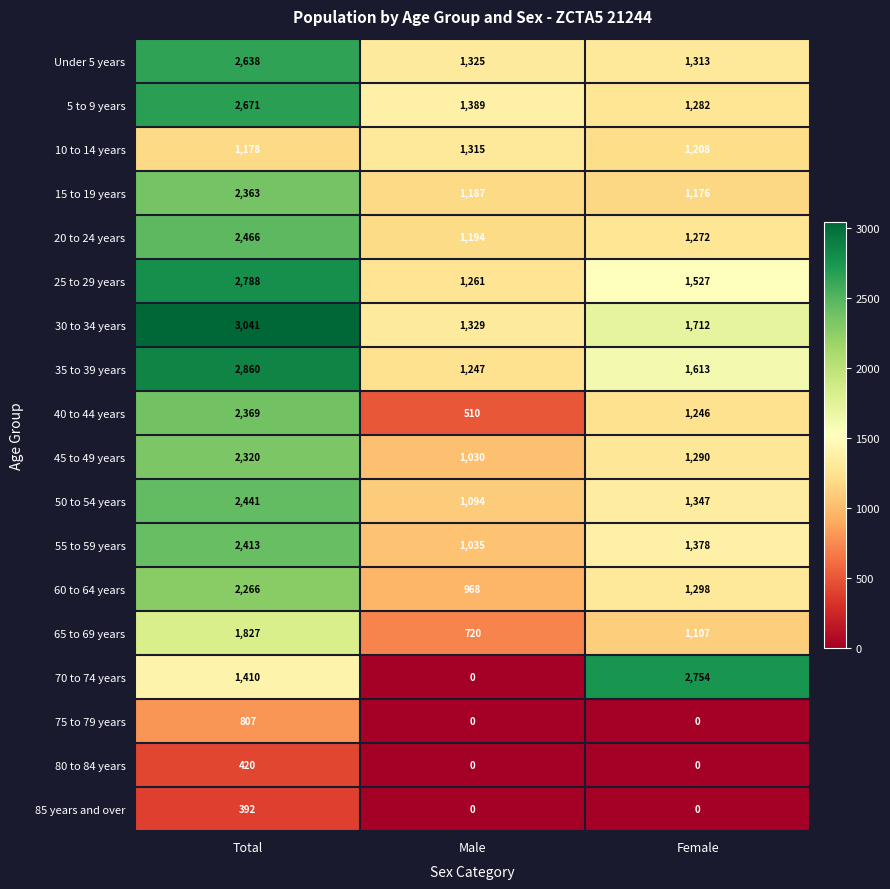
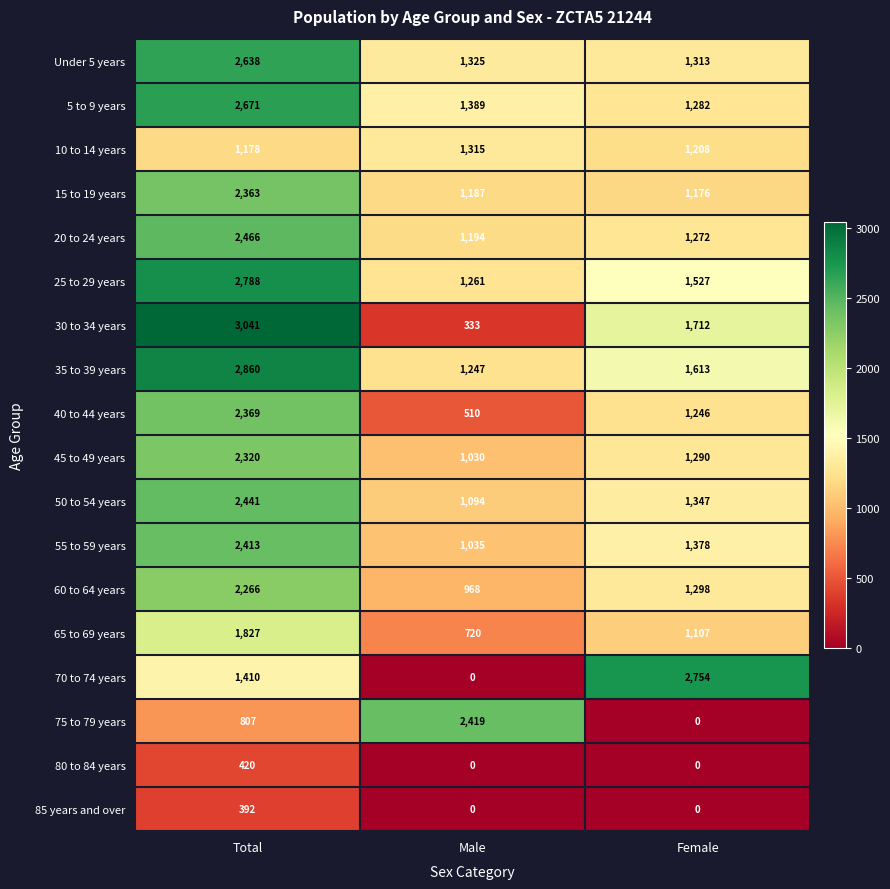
  {
    "Under 5 years": {
      "Total": "2,638",
      "Male": "1,325",
      "Female": "1,313"
    },
    "5 to 9 years": {
      "Total": "2,671",
      "Male": "1,389",
      "Female": "1,282"
    },
    "10 to 14 years": {
      "Total": "1,178",
      "Male": "1,315",
      "Female": "1,208"
    },
    "15 to 19 years": {
      "Total": "2,363",
      "Male": "1,187",
      "Female": "1,176"
    },
    "20 to 24 years": {
      "Total": "2,466",
      "Male": "1,194",
      "Female": "1,272"
    },
    "25 to 29 years": {
      "Total": "2,788",
      "Male": "1,261",
      "Female": "1,527"
    },
    "30 to 34 years": {
      "Total": "3,041",
-     "Male": "1,329",
+     "Male": "333",
      "Female": "1,712"
    },
    "35 to 39 years": {
      "Total": "2,860",
      "Male": "1,247",
      "Female": "1,613"
    },
    "40 to 44 years": {
      "Total": "2,369",
      "Male": "510",
      "Female": "1,246"
    },
    "45 to 49 years": {
      "Total": "2,320",
      "Male": "1,030",
      "Female": "1,290"
    },
    "50 to 54 years": {
      "Total": "2,441",
      "Male": "1,094",
      "Female": "1,347"
    },
    "55 to 59 years": {
      "Total": "2,413",
      "Male": "1,035",
      "Female": "1,378"
    },
    "60 to 64 years": {
      "Total": "2,266",
      "Male": "968",
      "Female": "1,298"
    },
    "65 to 69 years": {
      "Total": "1,827",
      "Male": "720",
      "Female": "1,107"
    },
    "70 to 74 years": {
      "Total": "1,410",
      "Male": "0",
      "Female": "2,754"
    },
    "75 to 79 years": {
      "Total": "807",
-     "Male": "0",
+     "Male": "2,419",
      "Female": "0"
    },
    "80 to 84 years": {
      "Total": "420",
      "Male": "0",
      "Female": "0"
    },
    "85 years and over": {
      "Total": "392",
      "Male": "0",
      "Female": "0"
    }
  }
